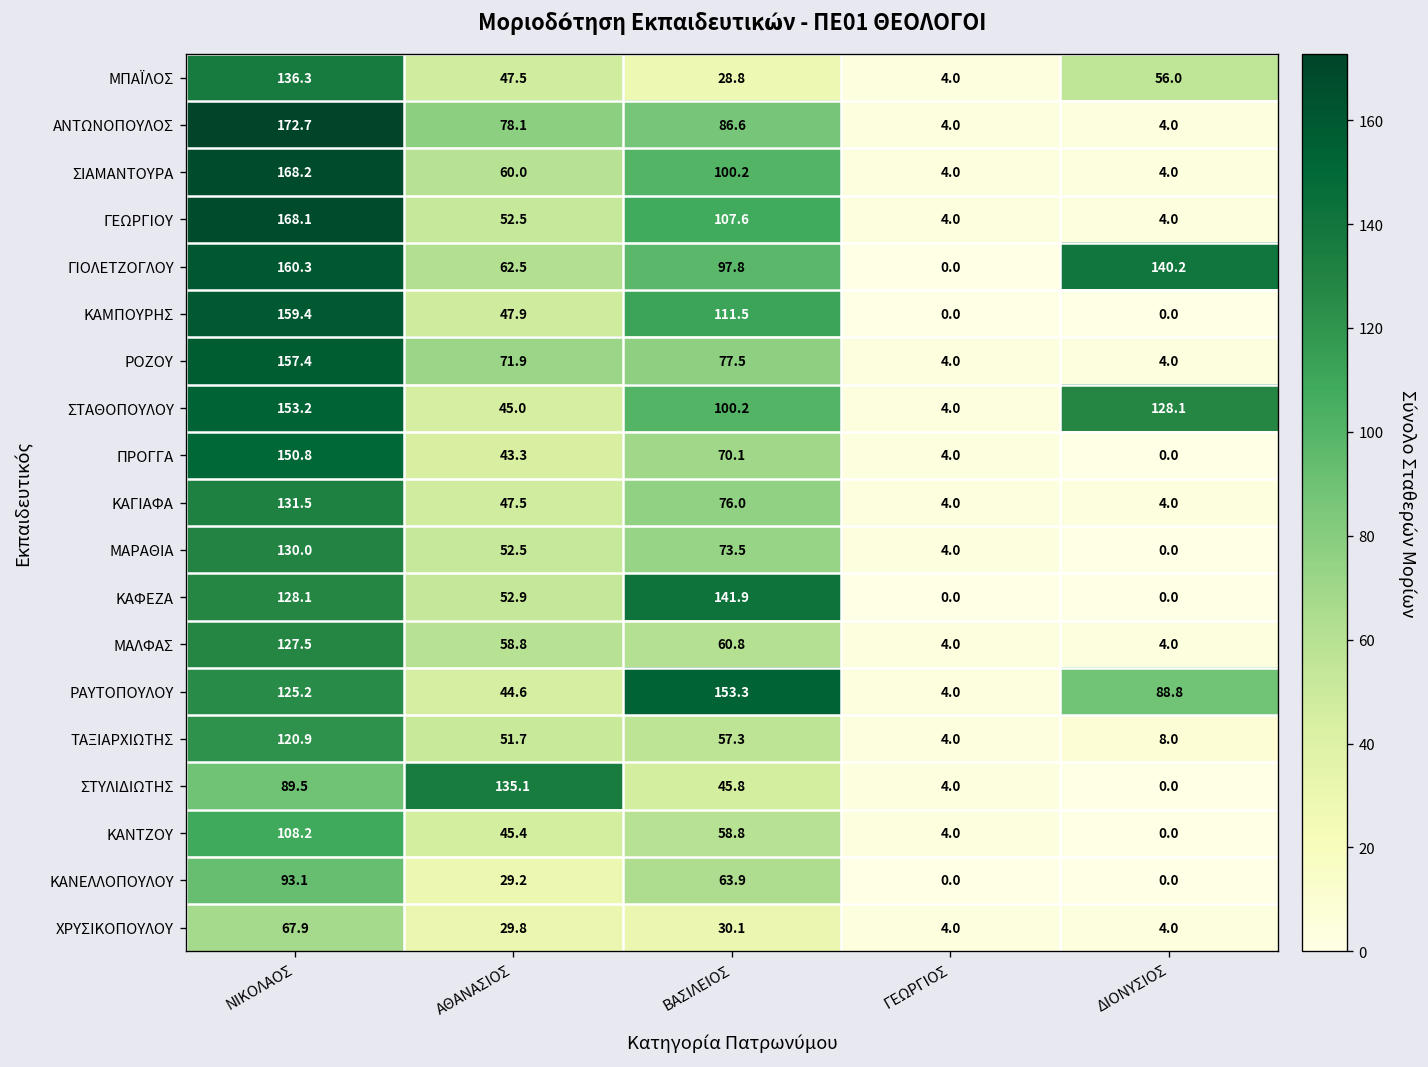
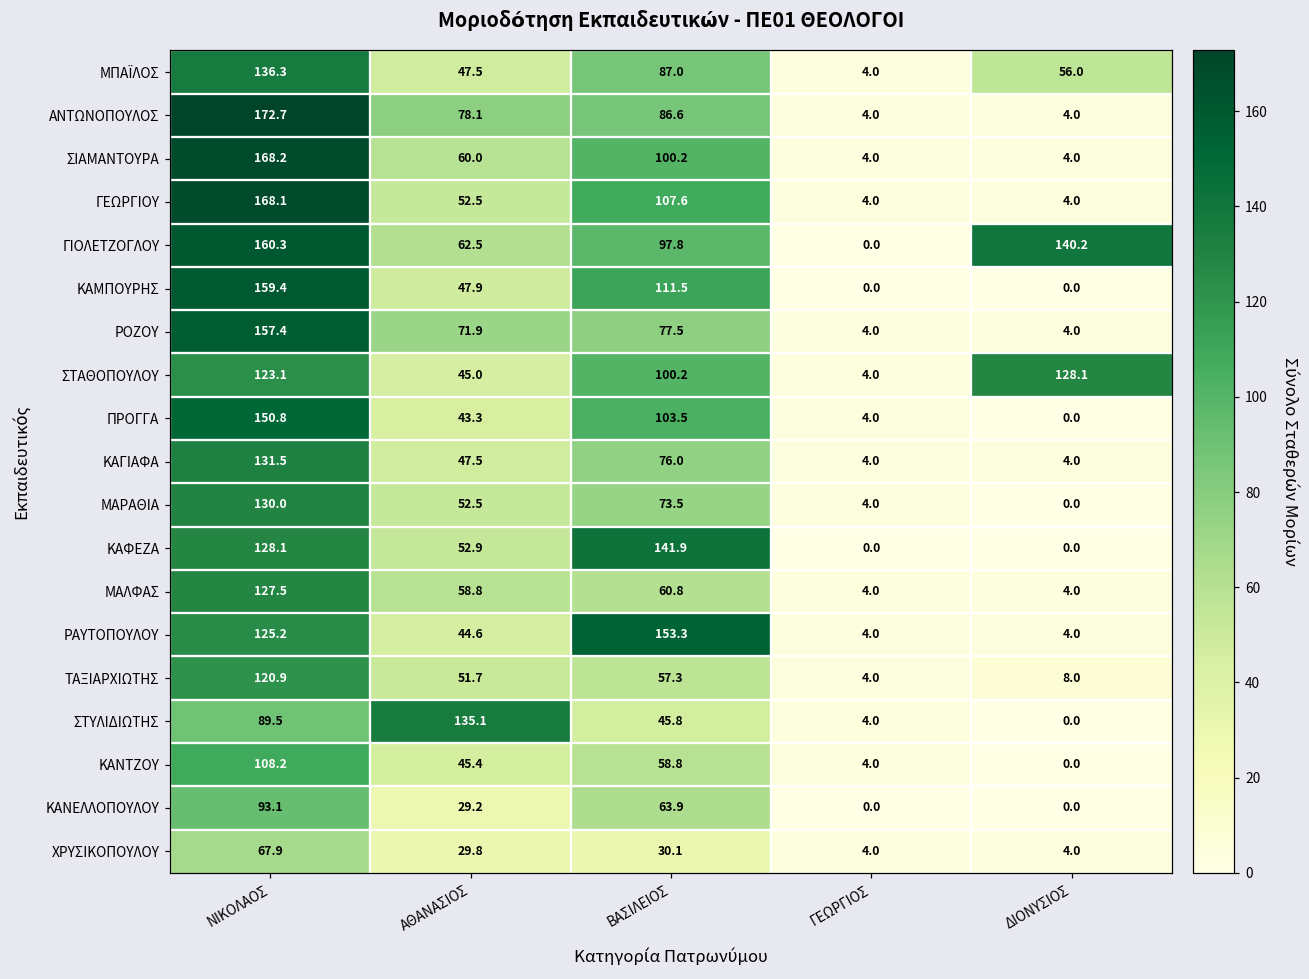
  {
    "ΜΠΑΪΛΟΣ": {
      "ΝΙΚΟΛΑΟΣ": 136.3,
      "ΑΘΑΝΑΣΙΟΣ": 47.5,
-     "ΒΑΣΙΛΕΙΟΣ": 28.8,
+     "ΒΑΣΙΛΕΙΟΣ": 87.0,
      "ΓΕΩΡΓΙΟΣ": 4.0,
      "ΔΙΟΝΥΣΙΟΣ": 56.0
    },
    "ΑΝΤΩΝΟΠΟΥΛΟΣ": {
      "ΝΙΚΟΛΑΟΣ": 172.7,
      "ΑΘΑΝΑΣΙΟΣ": 78.1,
      "ΒΑΣΙΛΕΙΟΣ": 86.6,
      "ΓΕΩΡΓΙΟΣ": 4.0,
      "ΔΙΟΝΥΣΙΟΣ": 4.0
    },
    "ΣΙΑΜΑΝΤΟΥΡΑ": {
      "ΝΙΚΟΛΑΟΣ": 168.2,
      "ΑΘΑΝΑΣΙΟΣ": 60.0,
      "ΒΑΣΙΛΕΙΟΣ": 100.2,
      "ΓΕΩΡΓΙΟΣ": 4.0,
      "ΔΙΟΝΥΣΙΟΣ": 4.0
    },
    "ΓΕΩΡΓΙΟΥ": {
      "ΝΙΚΟΛΑΟΣ": 168.1,
      "ΑΘΑΝΑΣΙΟΣ": 52.5,
      "ΒΑΣΙΛΕΙΟΣ": 107.6,
      "ΓΕΩΡΓΙΟΣ": 4.0,
      "ΔΙΟΝΥΣΙΟΣ": 4.0
    },
    "ΓΙΟΛΕΤΖΟΓΛΟΥ": {
      "ΝΙΚΟΛΑΟΣ": 160.3,
      "ΑΘΑΝΑΣΙΟΣ": 62.5,
      "ΒΑΣΙΛΕΙΟΣ": 97.8,
      "ΓΕΩΡΓΙΟΣ": 0.0,
      "ΔΙΟΝΥΣΙΟΣ": 140.2
    },
    "ΚΑΜΠΟΥΡΗΣ": {
      "ΝΙΚΟΛΑΟΣ": 159.4,
      "ΑΘΑΝΑΣΙΟΣ": 47.9,
      "ΒΑΣΙΛΕΙΟΣ": 111.5,
      "ΓΕΩΡΓΙΟΣ": 0.0,
      "ΔΙΟΝΥΣΙΟΣ": 0.0
    },
    "ΡΟΖΟΥ": {
      "ΝΙΚΟΛΑΟΣ": 157.4,
      "ΑΘΑΝΑΣΙΟΣ": 71.9,
      "ΒΑΣΙΛΕΙΟΣ": 77.5,
      "ΓΕΩΡΓΙΟΣ": 4.0,
      "ΔΙΟΝΥΣΙΟΣ": 4.0
    },
    "ΣΤΑΘΟΠΟΥΛΟΥ": {
-     "ΝΙΚΟΛΑΟΣ": 153.2,
+     "ΝΙΚΟΛΑΟΣ": 123.1,
      "ΑΘΑΝΑΣΙΟΣ": 45.0,
      "ΒΑΣΙΛΕΙΟΣ": 100.2,
      "ΓΕΩΡΓΙΟΣ": 4.0,
      "ΔΙΟΝΥΣΙΟΣ": 128.1
    },
    "ΠΡΟΓΓΑ": {
      "ΝΙΚΟΛΑΟΣ": 150.8,
      "ΑΘΑΝΑΣΙΟΣ": 43.3,
-     "ΒΑΣΙΛΕΙΟΣ": 70.1,
+     "ΒΑΣΙΛΕΙΟΣ": 103.5,
      "ΓΕΩΡΓΙΟΣ": 4.0,
      "ΔΙΟΝΥΣΙΟΣ": 0.0
    },
    "ΚΑΓΙΑΦΑ": {
      "ΝΙΚΟΛΑΟΣ": 131.5,
      "ΑΘΑΝΑΣΙΟΣ": 47.5,
      "ΒΑΣΙΛΕΙΟΣ": 76.0,
      "ΓΕΩΡΓΙΟΣ": 4.0,
      "ΔΙΟΝΥΣΙΟΣ": 4.0
    },
    "ΜΑΡΑΘΙΑ": {
      "ΝΙΚΟΛΑΟΣ": 130.0,
      "ΑΘΑΝΑΣΙΟΣ": 52.5,
      "ΒΑΣΙΛΕΙΟΣ": 73.5,
      "ΓΕΩΡΓΙΟΣ": 4.0,
      "ΔΙΟΝΥΣΙΟΣ": 0.0
    },
    "ΚΑΦΕΖΑ": {
      "ΝΙΚΟΛΑΟΣ": 128.1,
      "ΑΘΑΝΑΣΙΟΣ": 52.9,
      "ΒΑΣΙΛΕΙΟΣ": 141.9,
      "ΓΕΩΡΓΙΟΣ": 0.0,
      "ΔΙΟΝΥΣΙΟΣ": 0.0
    },
    "ΜΑΛΦΑΣ": {
      "ΝΙΚΟΛΑΟΣ": 127.5,
      "ΑΘΑΝΑΣΙΟΣ": 58.8,
      "ΒΑΣΙΛΕΙΟΣ": 60.8,
      "ΓΕΩΡΓΙΟΣ": 4.0,
      "ΔΙΟΝΥΣΙΟΣ": 4.0
    },
    "ΡΑΥΤΟΠΟΥΛΟΥ": {
      "ΝΙΚΟΛΑΟΣ": 125.2,
      "ΑΘΑΝΑΣΙΟΣ": 44.6,
      "ΒΑΣΙΛΕΙΟΣ": 153.3,
      "ΓΕΩΡΓΙΟΣ": 4.0,
-     "ΔΙΟΝΥΣΙΟΣ": 88.8
+     "ΔΙΟΝΥΣΙΟΣ": 4.0
    },
    "ΤΑΞΙΑΡΧΙΩΤΗΣ": {
      "ΝΙΚΟΛΑΟΣ": 120.9,
      "ΑΘΑΝΑΣΙΟΣ": 51.7,
      "ΒΑΣΙΛΕΙΟΣ": 57.3,
      "ΓΕΩΡΓΙΟΣ": 4.0,
      "ΔΙΟΝΥΣΙΟΣ": 8.0
    },
    "ΣΤΥΛΙΔΙΩΤΗΣ": {
      "ΝΙΚΟΛΑΟΣ": 89.5,
      "ΑΘΑΝΑΣΙΟΣ": 135.1,
      "ΒΑΣΙΛΕΙΟΣ": 45.8,
      "ΓΕΩΡΓΙΟΣ": 4.0,
      "ΔΙΟΝΥΣΙΟΣ": 0.0
    },
    "ΚΑΝΤΖΟΥ": {
      "ΝΙΚΟΛΑΟΣ": 108.2,
      "ΑΘΑΝΑΣΙΟΣ": 45.4,
      "ΒΑΣΙΛΕΙΟΣ": 58.8,
      "ΓΕΩΡΓΙΟΣ": 4.0,
      "ΔΙΟΝΥΣΙΟΣ": 0.0
    },
    "ΚΑΝΕΛΛΟΠΟΥΛΟΥ": {
      "ΝΙΚΟΛΑΟΣ": 93.1,
      "ΑΘΑΝΑΣΙΟΣ": 29.2,
      "ΒΑΣΙΛΕΙΟΣ": 63.9,
      "ΓΕΩΡΓΙΟΣ": 0.0,
      "ΔΙΟΝΥΣΙΟΣ": 0.0
    },
    "ΧΡΥΣΙΚΟΠΟΥΛΟΥ": {
      "ΝΙΚΟΛΑΟΣ": 67.9,
      "ΑΘΑΝΑΣΙΟΣ": 29.8,
      "ΒΑΣΙΛΕΙΟΣ": 30.1,
      "ΓΕΩΡΓΙΟΣ": 4.0,
      "ΔΙΟΝΥΣΙΟΣ": 4.0
    }
  }
